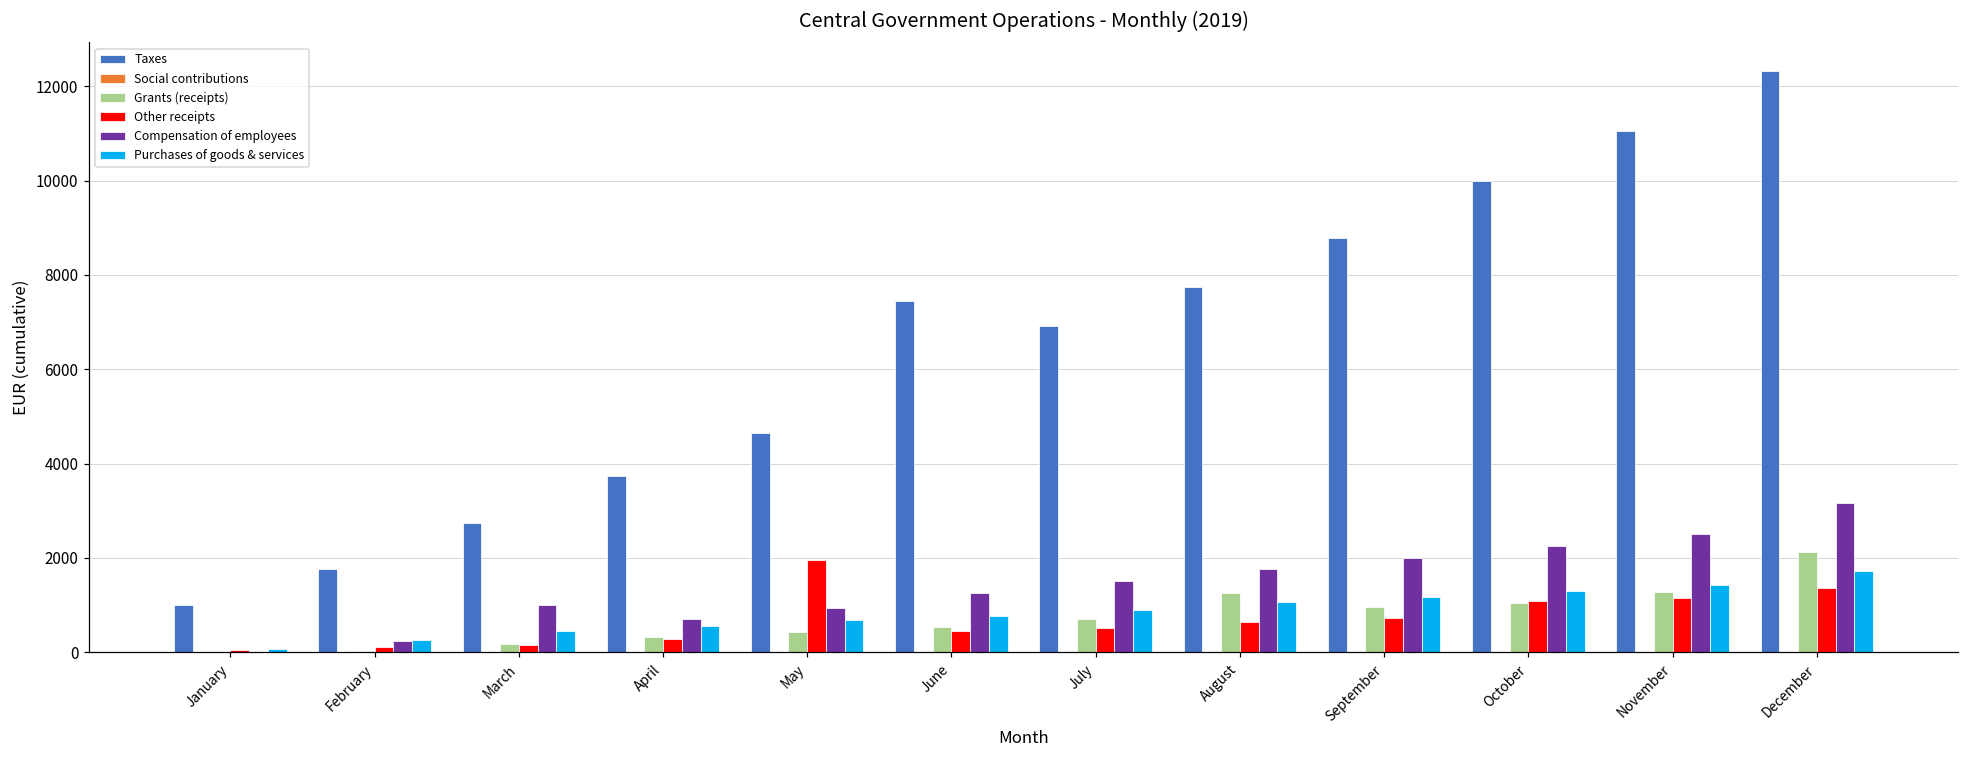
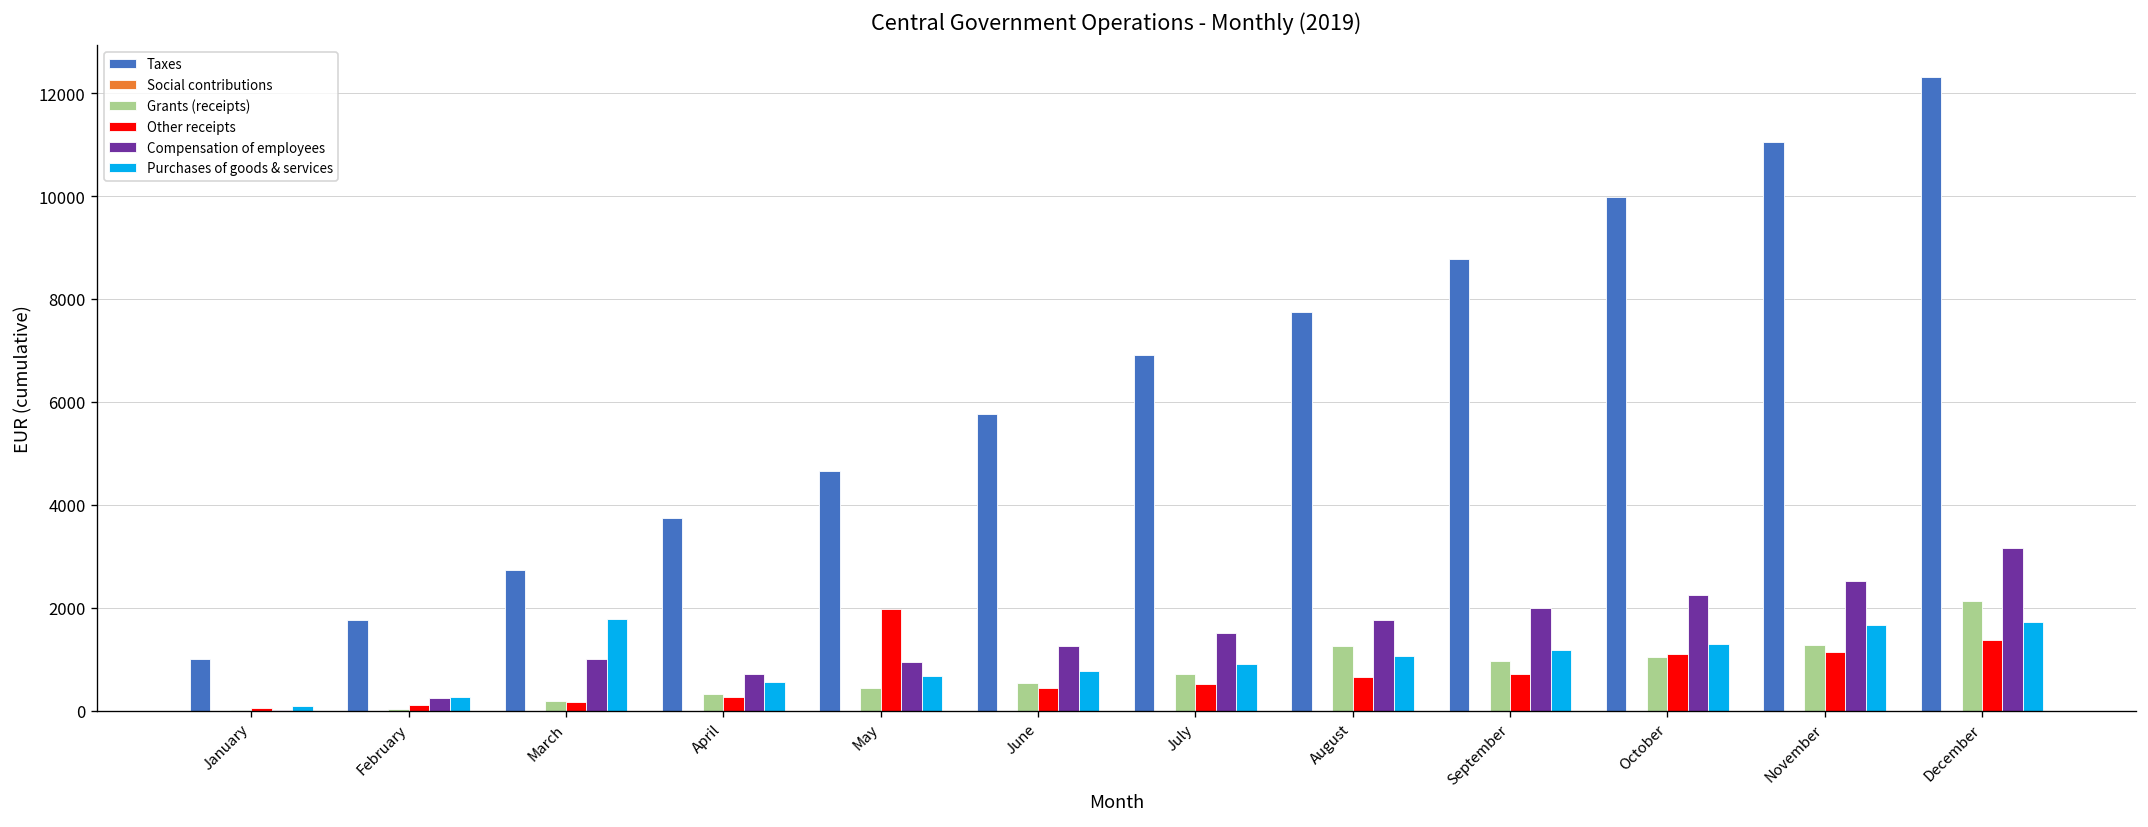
  {
    "Taxes": {
      "January": 1000,
      "February": 1800,
      "March": 2700,
      "April": 3700,
      "May": 4700,
-     "June": 7400,
+     "June": 5800,
      "July": 6900,
      "August": 7700,
      "September": 8800,
      "October": 10000,
      "November": 11100,
      "December": 12300
    },
    "Social contributions": {
      "January": 0,
      "February": 0,
      "March": 0,
      "April": 0,
      "May": 0,
      "June": 0,
      "July": 0,
      "August": 0,
      "September": 0,
      "October": 0,
      "November": 0,
      "December": 0
    },
    "Grants (receipts)": {
      "March": 200,
      "April": 300,
      "May": 400,
      "June": 500,
      "July": 700,
      "August": 1200,
      "September": 1000,
      "October": 1000,
      "November": 1300,
      "December": 2100
    },
    "Other receipts": {
      "February": 100,
      "March": 200,
      "April": 300,
      "May": 2000,
      "June": 400,
      "July": 500,
      "August": 700,
      "September": 700,
      "October": 1100,
      "November": 1100,
      "December": 1400
    },
    "Compensation of employees": {
      "February": 200,
      "March": 1000,
      "April": 700,
      "May": 900,
      "June": 1200,
      "July": 1500,
      "August": 1800,
      "September": 2000,
      "October": 2300,
      "November": 2500,
      "December": 3200
    },
    "Purchases of goods & services": {
      "January": 100,
      "February": 300,
-     "March": 400,
+     "March": 1800,
      "April": 600,
      "May": 700,
      "June": 800,
      "July": 900,
      "August": 1100,
      "September": 1200,
      "October": 1300,
-     "November": 1400,
+     "November": 1700,
      "December": 1700
    }
  }
